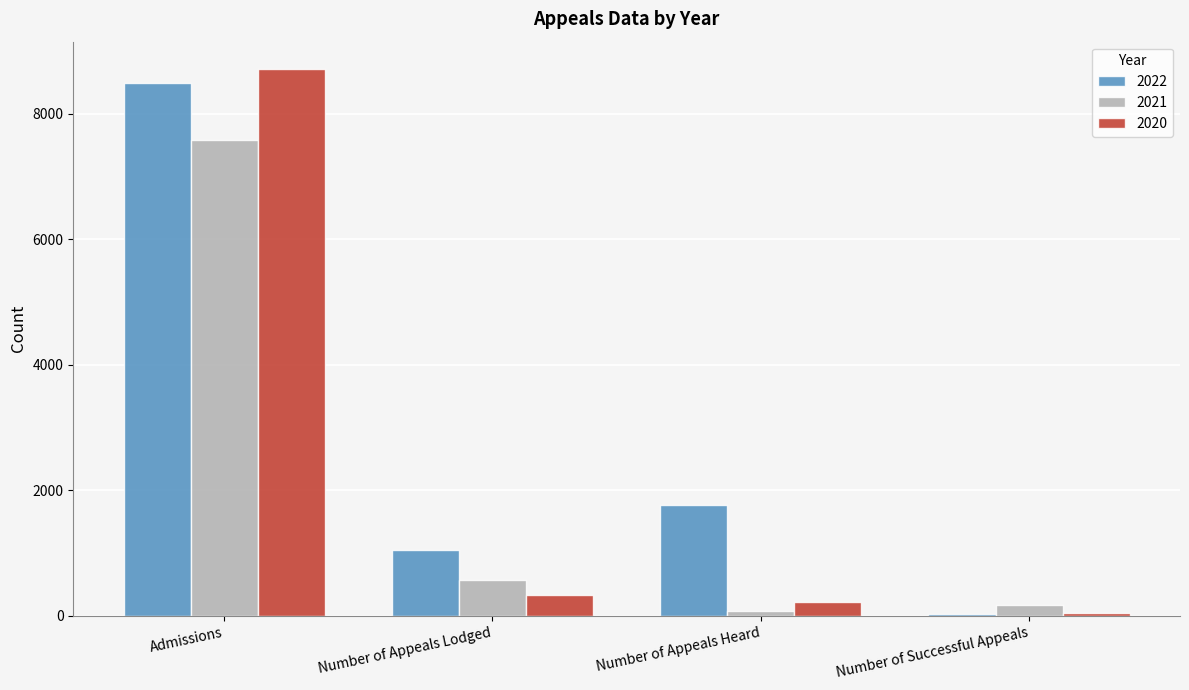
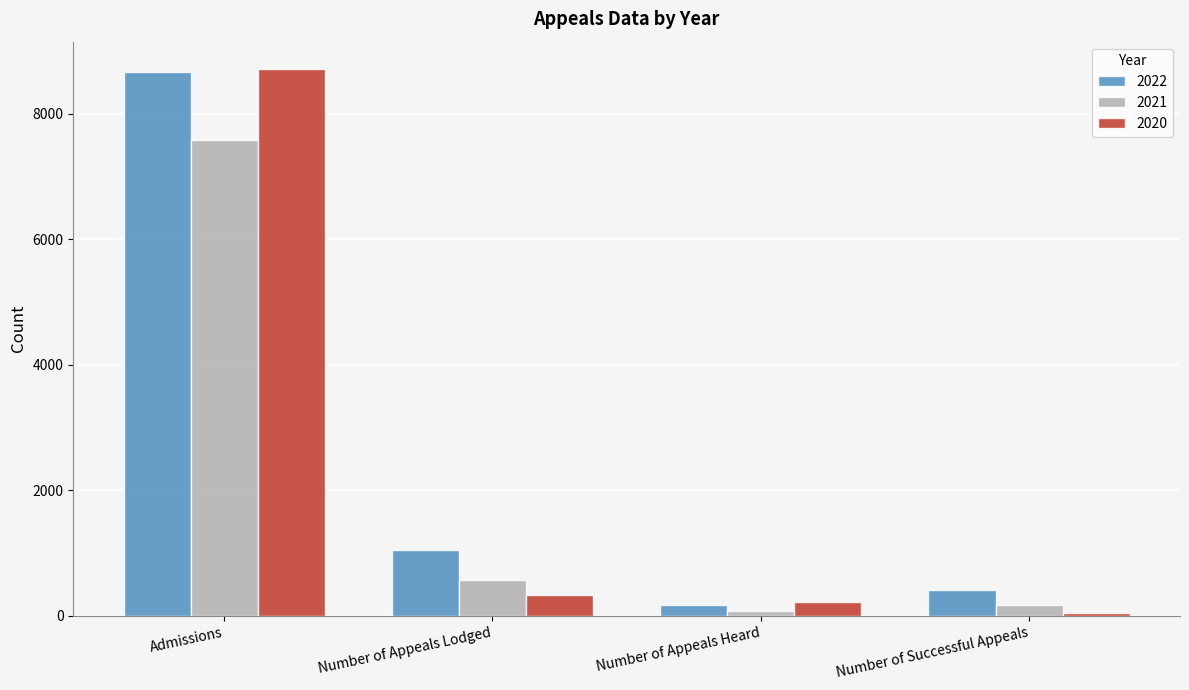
  {
    "2022": {
-     "Admissions": 8500,
+     "Admissions": 8700,
      "Number of Appeals Lodged": 1000,
-     "Number of Appeals Heard": 1800,
-     "Number of Successful Appeals": 0
+     "Number of Appeals Heard": 200,
+     "Number of Successful Appeals": 400
    },
    "2021": {
      "Admissions": 7600,
      "Number of Appeals Lodged": 600,
      "Number of Appeals Heard": 100,
      "Number of Successful Appeals": 200
    },
    "2020": {
      "Admissions": 8700,
      "Number of Appeals Lodged": 300,
      "Number of Appeals Heard": 200,
      "Number of Successful Appeals": 100
    }
  }
